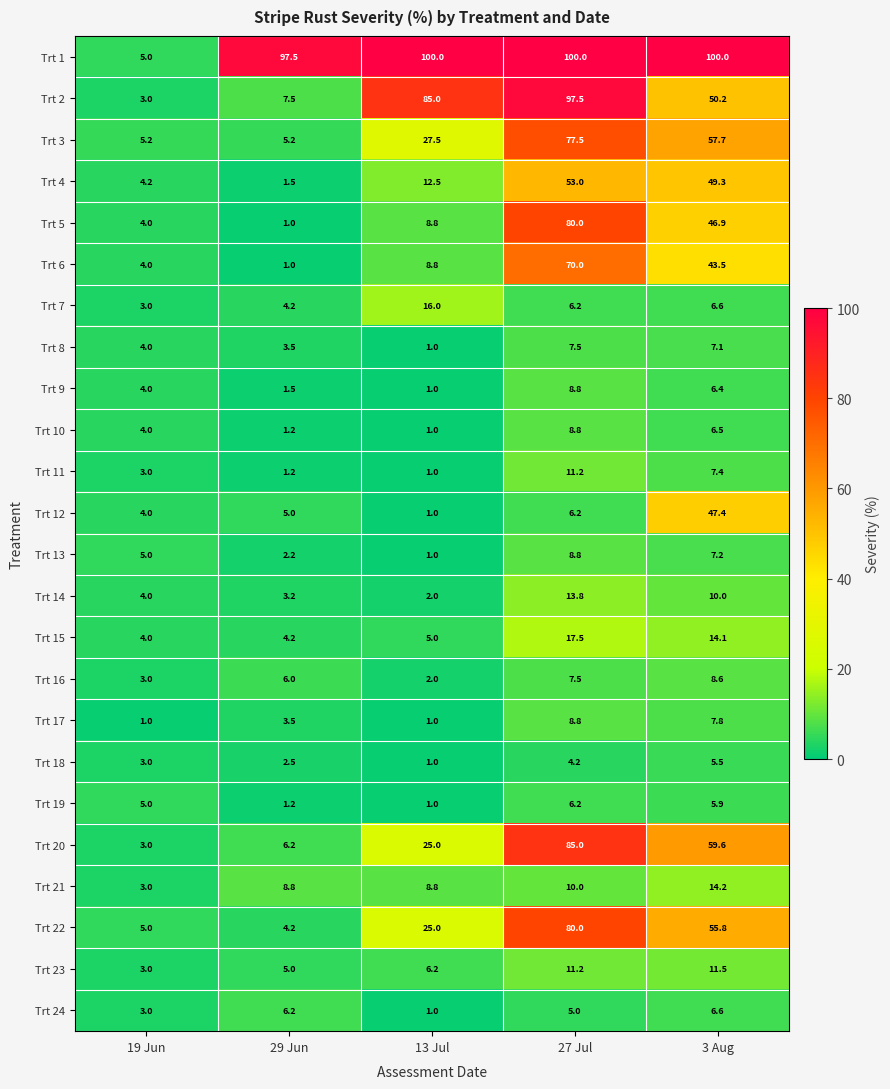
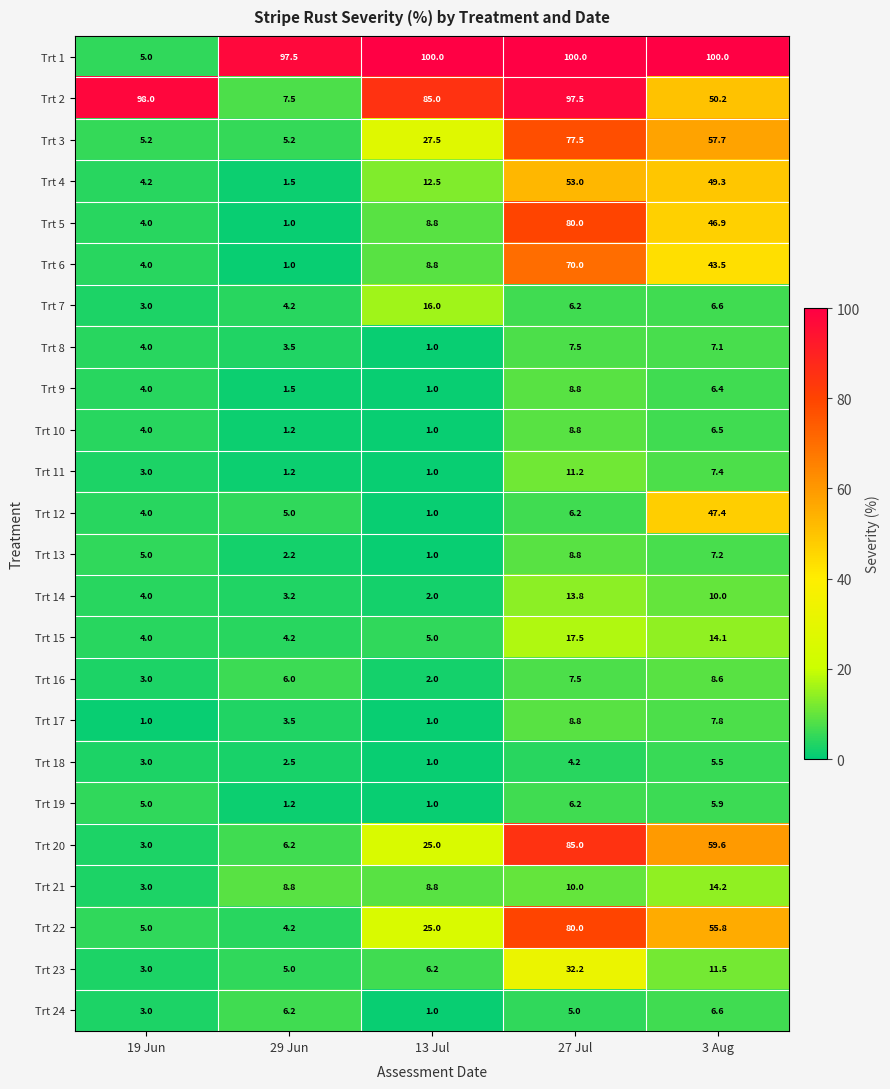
  {
    "Trt 1": {
      "19 Jun": 5.0,
      "29 Jun": 97.5,
      "13 Jul": 100.0,
      "27 Jul": 100.0,
      "3 Aug": 100.0
    },
    "Trt 2": {
-     "19 Jun": 3.0,
+     "19 Jun": 98.0,
      "29 Jun": 7.5,
      "13 Jul": 85.0,
      "27 Jul": 97.5,
      "3 Aug": 50.2
    },
    "Trt 3": {
      "19 Jun": 5.2,
      "29 Jun": 5.2,
      "13 Jul": 27.5,
      "27 Jul": 77.5,
      "3 Aug": 57.7
    },
    "Trt 4": {
      "19 Jun": 4.2,
      "29 Jun": 1.5,
      "13 Jul": 12.5,
      "27 Jul": 53.0,
      "3 Aug": 49.3
    },
    "Trt 5": {
      "19 Jun": 4.0,
      "29 Jun": 1.0,
      "13 Jul": 8.8,
      "27 Jul": 80.0,
      "3 Aug": 46.9
    },
    "Trt 6": {
      "19 Jun": 4.0,
      "29 Jun": 1.0,
      "13 Jul": 8.8,
      "27 Jul": 70.0,
      "3 Aug": 43.5
    },
    "Trt 7": {
      "19 Jun": 3.0,
      "29 Jun": 4.2,
      "13 Jul": 16.0,
      "27 Jul": 6.2,
      "3 Aug": 6.6
    },
    "Trt 8": {
      "19 Jun": 4.0,
      "29 Jun": 3.5,
      "13 Jul": 1.0,
      "27 Jul": 7.5,
      "3 Aug": 7.1
    },
    "Trt 9": {
      "19 Jun": 4.0,
      "29 Jun": 1.5,
      "13 Jul": 1.0,
      "27 Jul": 8.8,
      "3 Aug": 6.4
    },
    "Trt 10": {
      "19 Jun": 4.0,
      "29 Jun": 1.2,
      "13 Jul": 1.0,
      "27 Jul": 8.8,
      "3 Aug": 6.5
    },
    "Trt 11": {
      "19 Jun": 3.0,
      "29 Jun": 1.2,
      "13 Jul": 1.0,
      "27 Jul": 11.2,
      "3 Aug": 7.4
    },
    "Trt 12": {
      "19 Jun": 4.0,
      "29 Jun": 5.0,
      "13 Jul": 1.0,
      "27 Jul": 6.2,
      "3 Aug": 47.4
    },
    "Trt 13": {
      "19 Jun": 5.0,
      "29 Jun": 2.2,
      "13 Jul": 1.0,
      "27 Jul": 8.8,
      "3 Aug": 7.2
    },
    "Trt 14": {
      "19 Jun": 4.0,
      "29 Jun": 3.2,
      "13 Jul": 2.0,
      "27 Jul": 13.8,
      "3 Aug": 10.0
    },
    "Trt 15": {
      "19 Jun": 4.0,
      "29 Jun": 4.2,
      "13 Jul": 5.0,
      "27 Jul": 17.5,
      "3 Aug": 14.1
    },
    "Trt 16": {
      "19 Jun": 3.0,
      "29 Jun": 6.0,
      "13 Jul": 2.0,
      "27 Jul": 7.5,
      "3 Aug": 8.6
    },
    "Trt 17": {
      "19 Jun": 1.0,
      "29 Jun": 3.5,
      "13 Jul": 1.0,
      "27 Jul": 8.8,
      "3 Aug": 7.8
    },
    "Trt 18": {
      "19 Jun": 3.0,
      "29 Jun": 2.5,
      "13 Jul": 1.0,
      "27 Jul": 4.2,
      "3 Aug": 5.5
    },
    "Trt 19": {
      "19 Jun": 5.0,
      "29 Jun": 1.2,
      "13 Jul": 1.0,
      "27 Jul": 6.2,
      "3 Aug": 5.9
    },
    "Trt 20": {
      "19 Jun": 3.0,
      "29 Jun": 6.2,
      "13 Jul": 25.0,
      "27 Jul": 85.0,
      "3 Aug": 59.6
    },
    "Trt 21": {
      "19 Jun": 3.0,
      "29 Jun": 8.8,
      "13 Jul": 8.8,
      "27 Jul": 10.0,
      "3 Aug": 14.2
    },
    "Trt 22": {
      "19 Jun": 5.0,
      "29 Jun": 4.2,
      "13 Jul": 25.0,
      "27 Jul": 80.0,
      "3 Aug": 55.8
    },
    "Trt 23": {
      "19 Jun": 3.0,
      "29 Jun": 5.0,
      "13 Jul": 6.2,
-     "27 Jul": 11.2,
+     "27 Jul": 32.2,
      "3 Aug": 11.5
    },
    "Trt 24": {
      "19 Jun": 3.0,
      "29 Jun": 6.2,
      "13 Jul": 1.0,
      "27 Jul": 5.0,
      "3 Aug": 6.6
    }
  }
